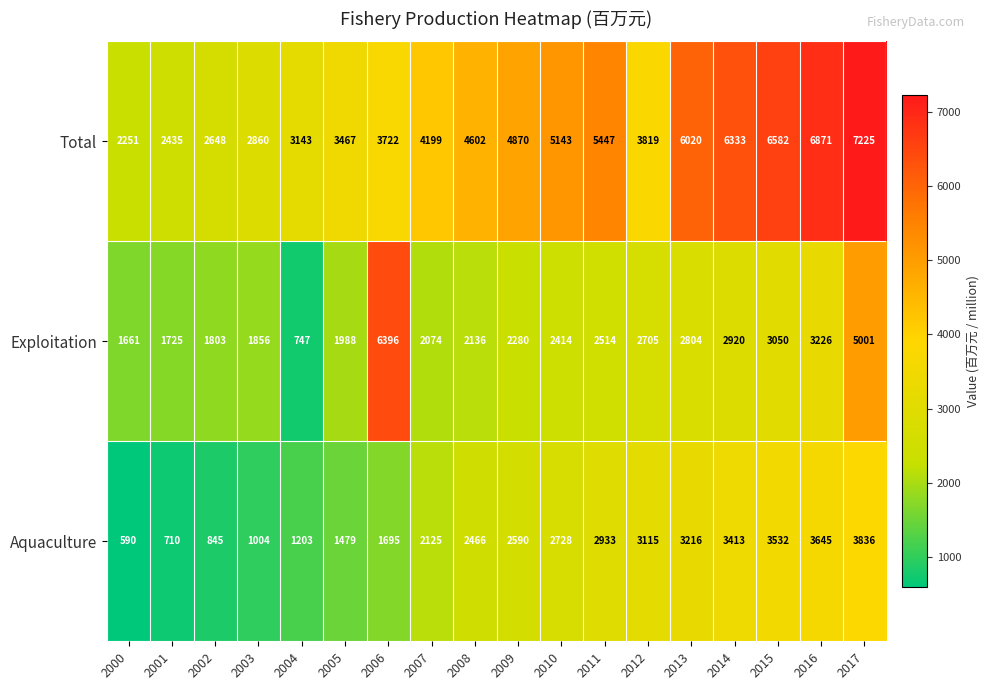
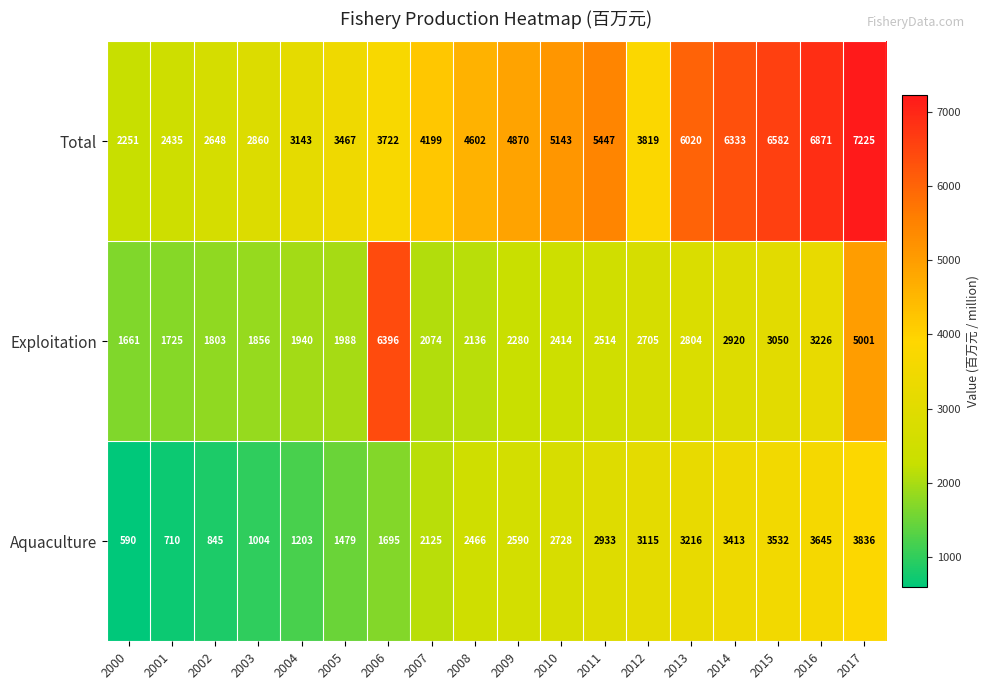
  {
    "Total": {
      "2000": 2251,
      "2001": 2435,
      "2002": 2648,
      "2003": 2860,
      "2004": 3143,
      "2005": 3467,
      "2006": 3722,
      "2007": 4199,
      "2008": 4602,
      "2009": 4870,
      "2010": 5143,
      "2011": 5447,
      "2012": 3819,
      "2013": 6020,
      "2014": 6333,
      "2015": 6582,
      "2016": 6871,
      "2017": 7225
    },
    "Exploitation": {
      "2000": 1661,
      "2001": 1725,
      "2002": 1803,
      "2003": 1856,
-     "2004": 747,
+     "2004": 1940,
      "2005": 1988,
      "2006": 6396,
      "2007": 2074,
      "2008": 2136,
      "2009": 2280,
      "2010": 2414,
      "2011": 2514,
      "2012": 2705,
      "2013": 2804,
      "2014": 2920,
      "2015": 3050,
      "2016": 3226,
      "2017": 5001
    },
    "Aquaculture": {
      "2000": 590,
      "2001": 710,
      "2002": 845,
      "2003": 1004,
      "2004": 1203,
      "2005": 1479,
      "2006": 1695,
      "2007": 2125,
      "2008": 2466,
      "2009": 2590,
      "2010": 2728,
      "2011": 2933,
      "2012": 3115,
      "2013": 3216,
      "2014": 3413,
      "2015": 3532,
      "2016": 3645,
      "2017": 3836
    }
  }
